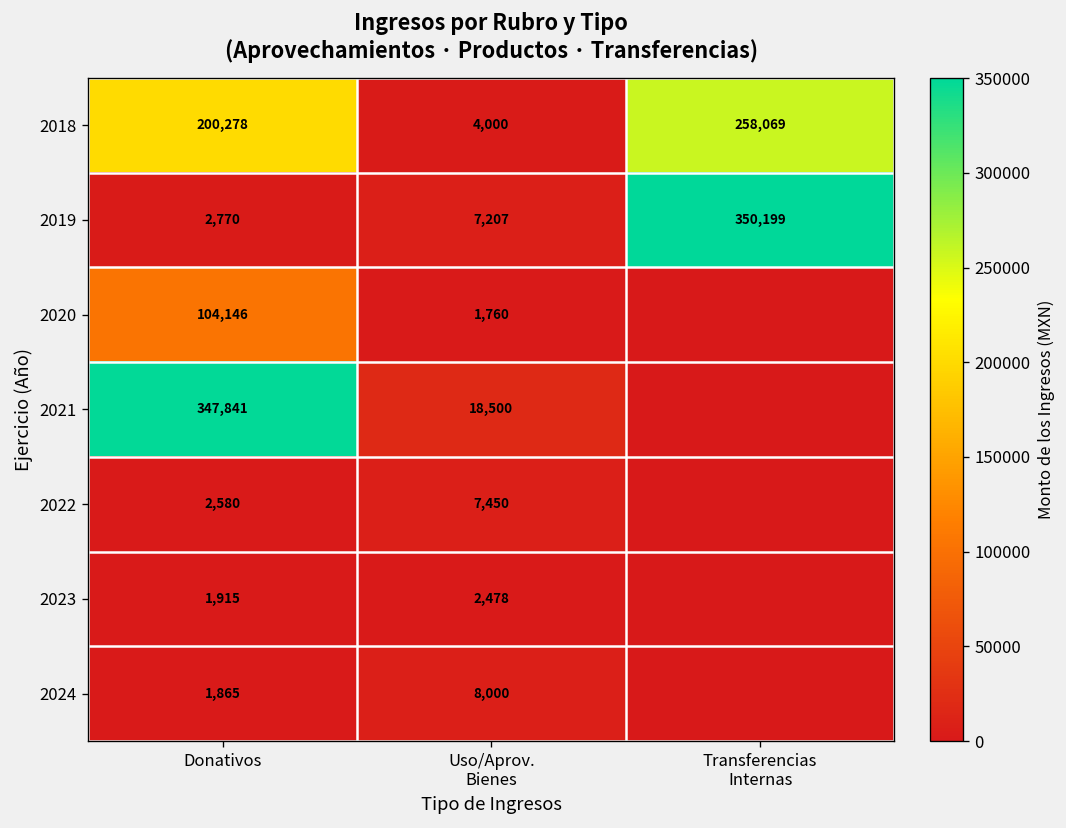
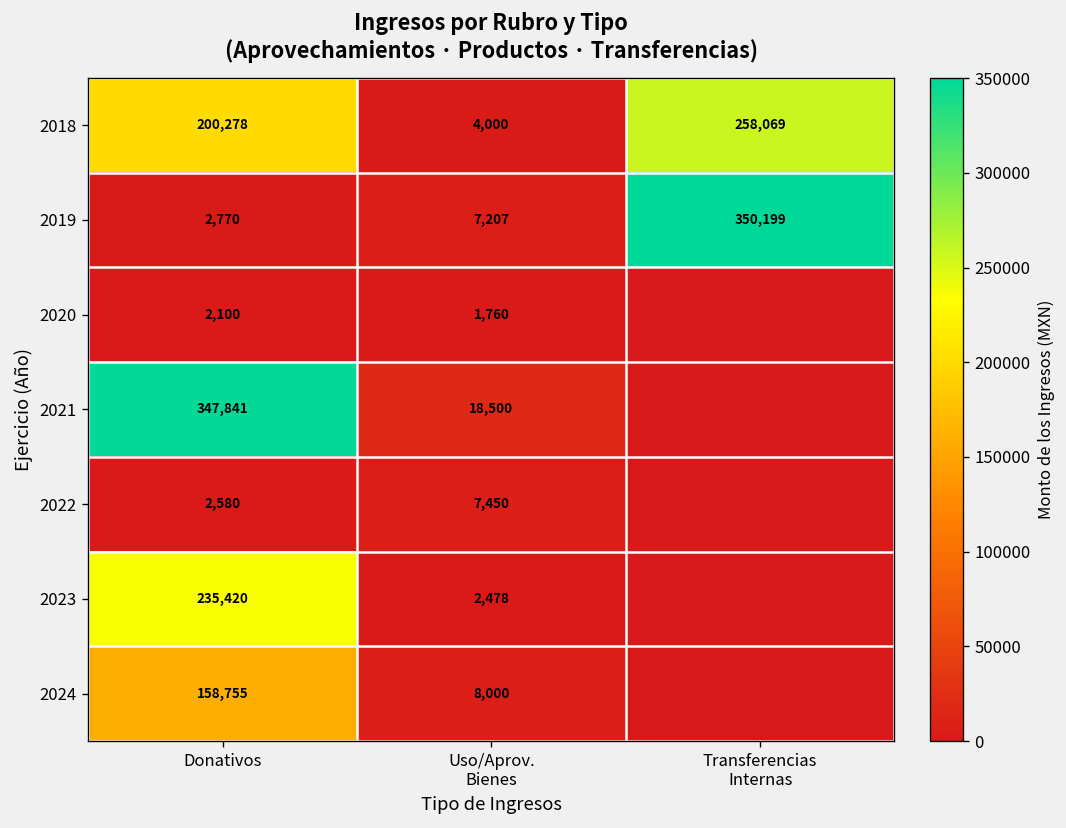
  {
    "2018": {
      "Donativos": "200,278",
      "Uso/Aprov. Bienes": "4,000",
      "Transferencias Internas": "258,069"
    },
    "2019": {
      "Donativos": "2,770",
      "Uso/Aprov. Bienes": "7,207",
      "Transferencias Internas": "350,199"
    },
    "2020": {
-     "Donativos": "104,146",
+     "Donativos": "2,100",
      "Uso/Aprov. Bienes": "1,760"
    },
    "2021": {
      "Donativos": "347,841",
      "Uso/Aprov. Bienes": "18,500"
    },
    "2022": {
      "Donativos": "2,580",
      "Uso/Aprov. Bienes": "7,450"
    },
    "2023": {
-     "Donativos": "1,915",
+     "Donativos": "235,420",
      "Uso/Aprov. Bienes": "2,478"
    },
    "2024": {
-     "Donativos": "1,865",
+     "Donativos": "158,755",
      "Uso/Aprov. Bienes": "8,000"
    }
  }
